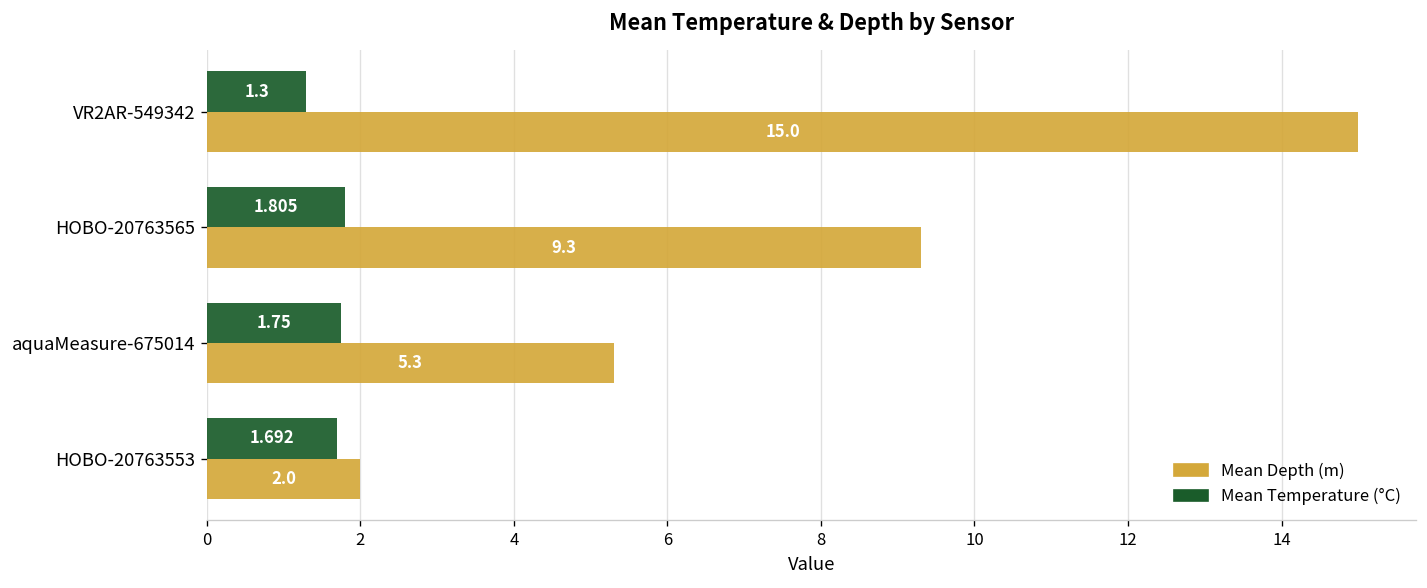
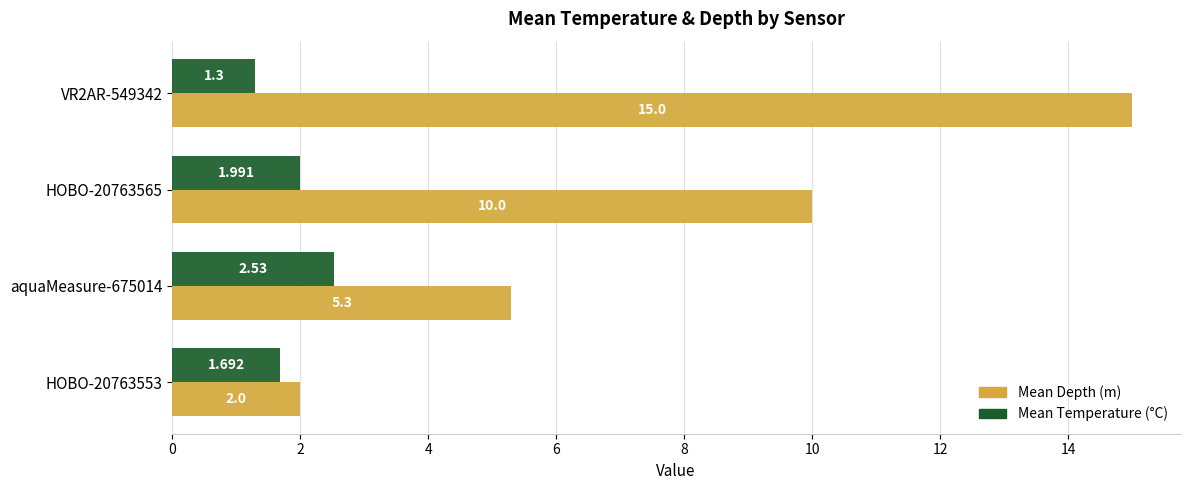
  {
    "Mean Temperature (°C)": {
      "VR2AR-549342": 1.3,
-     "HOBO-20763565": 1.805,
-     "aquaMeasure-675014": 1.75,
+     "HOBO-20763565": 1.991,
+     "aquaMeasure-675014": 2.53,
      "HOBO-20763553": 1.692
    },
    "Mean Depth (m)": {
      "VR2AR-549342": 15.0,
-     "HOBO-20763565": 9.3,
+     "HOBO-20763565": 10.0,
      "aquaMeasure-675014": 5.3,
      "HOBO-20763553": 2.0
    }
  }
